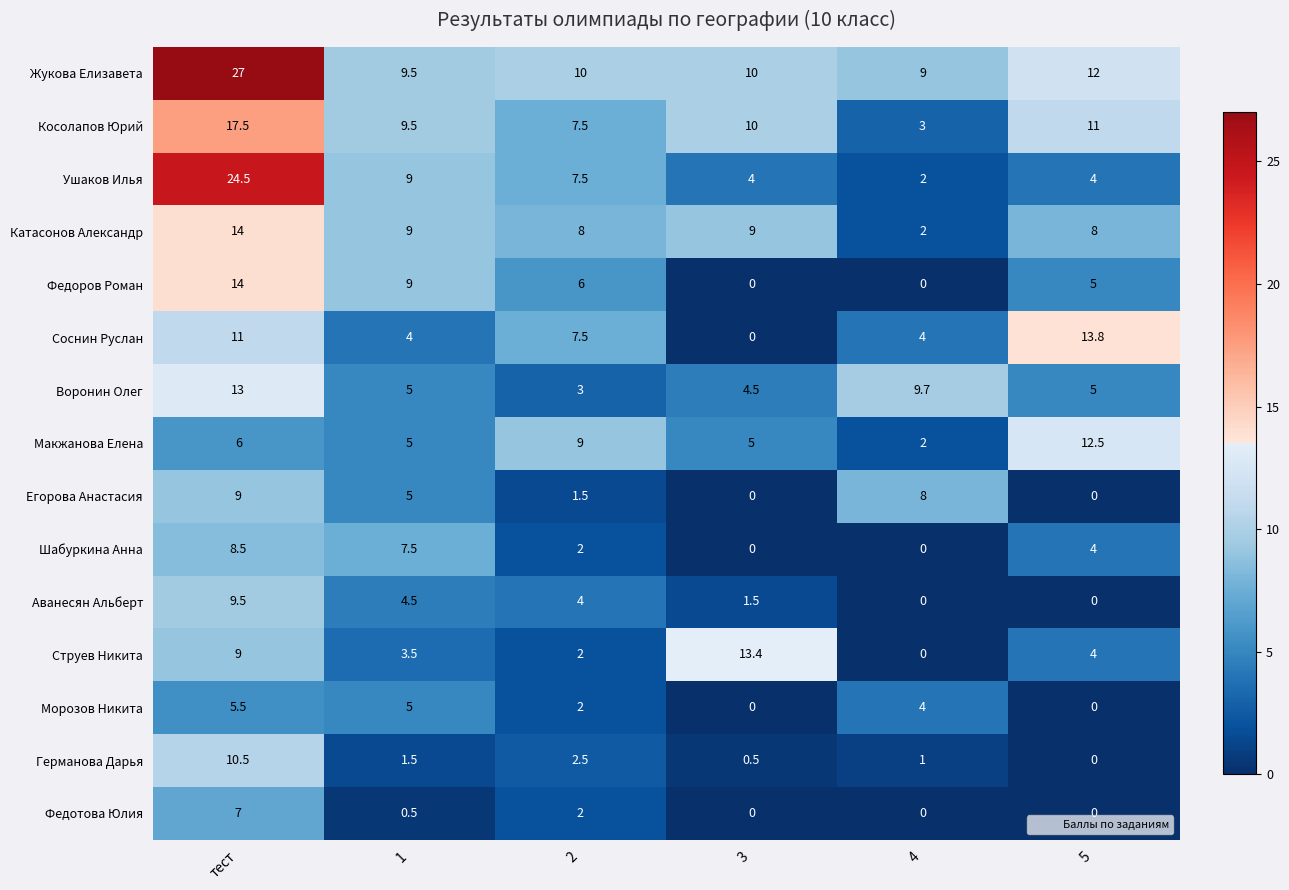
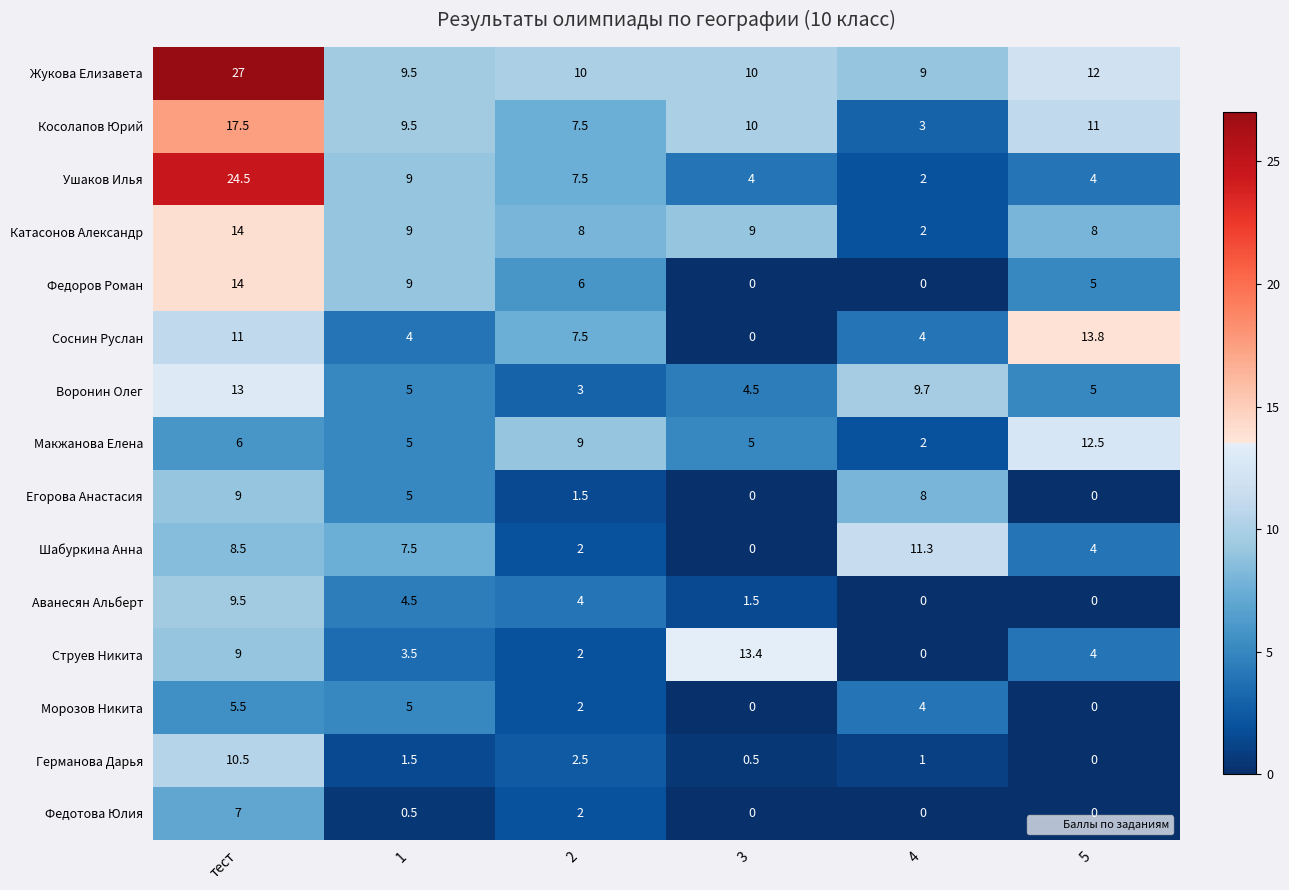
  {
    "Жукова Елизавета": {
      "тест": 27,
      "1": 9.5,
      "2": 10,
      "3": 10,
      "4": 9,
      "5": 12
    },
    "Косолапов Юрий": {
      "тест": 17.5,
      "1": 9.5,
      "2": 7.5,
      "3": 10,
      "4": 3,
      "5": 11
    },
    "Ушаков Илья": {
      "тест": 24.5,
      "1": 9,
      "2": 7.5,
      "3": 4,
      "4": 2,
      "5": 4
    },
    "Катасонов Александр": {
      "тест": 14,
      "1": 9,
      "2": 8,
      "3": 9,
      "4": 2,
      "5": 8
    },
    "Федоров Роман": {
      "тест": 14,
      "1": 9,
      "2": 6,
      "3": 0,
      "4": 0,
      "5": 5
    },
    "Соснин Руслан": {
      "тест": 11,
      "1": 4,
      "2": 7.5,
      "3": 0,
      "4": 4,
      "5": 13.8
    },
    "Воронин Олег": {
      "тест": 13,
      "1": 5,
      "2": 3,
      "3": 4.5,
      "4": 9.7,
      "5": 5
    },
    "Макжанова Елена": {
      "тест": 6,
      "1": 5,
      "2": 9,
      "3": 5,
      "4": 2,
      "5": 12.5
    },
    "Егорова Анастасия": {
      "тест": 9,
      "1": 5,
      "2": 1.5,
      "3": 0,
      "4": 8,
      "5": 0
    },
    "Шабуркина Анна": {
      "тест": 8.5,
      "1": 7.5,
      "2": 2,
      "3": 0,
-     "4": 0,
+     "4": 11.3,
      "5": 4
    },
    "Аванесян Альберт": {
      "тест": 9.5,
      "1": 4.5,
      "2": 4,
      "3": 1.5,
      "4": 0,
      "5": 0
    },
    "Струев Никита": {
      "тест": 9,
      "1": 3.5,
      "2": 2,
      "3": 13.4,
      "4": 0,
      "5": 4
    },
    "Морозов Никита": {
      "тест": 5.5,
      "1": 5,
      "2": 2,
      "3": 0,
      "4": 4,
      "5": 0
    },
    "Германова Дарья": {
      "тест": 10.5,
      "1": 1.5,
      "2": 2.5,
      "3": 0.5,
      "4": 1,
      "5": 0
    },
    "Федотова Юлия": {
      "тест": 7,
      "1": 0.5,
      "2": 2,
      "3": 0,
      "4": 0
    }
  }
